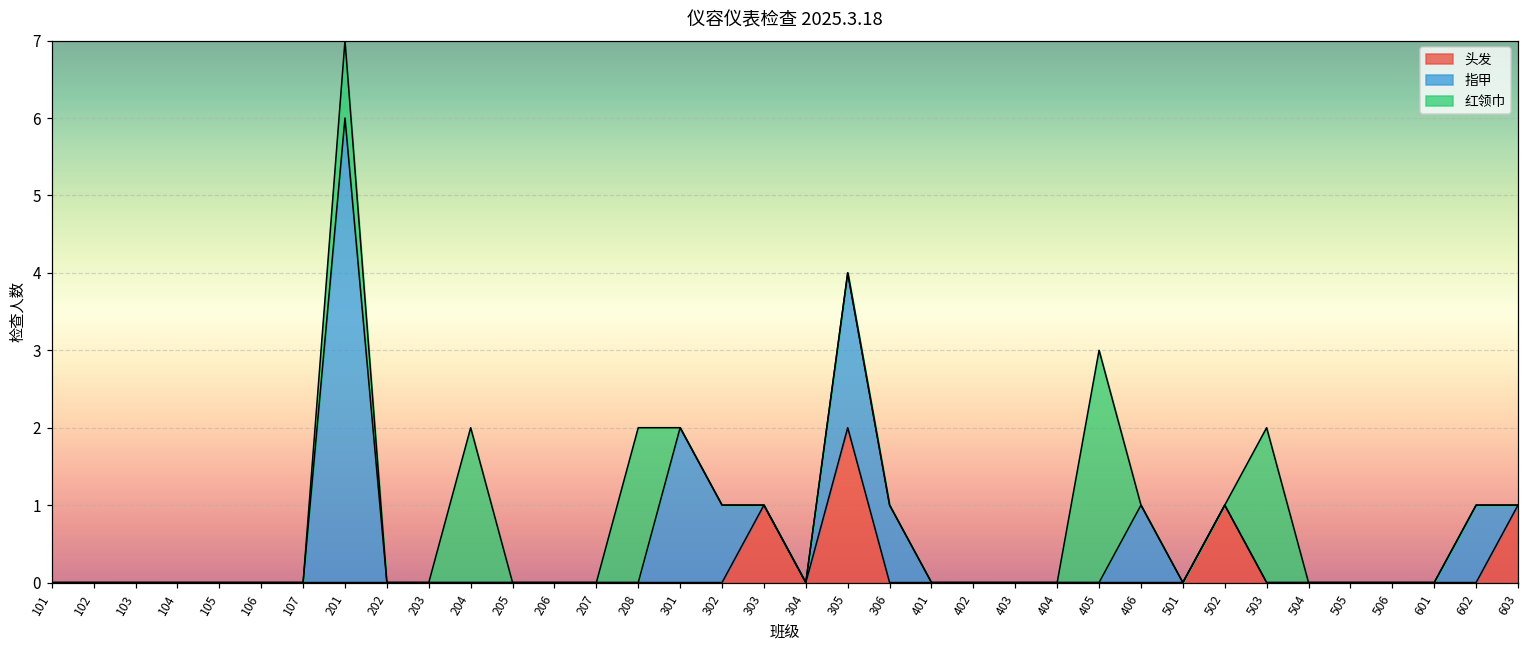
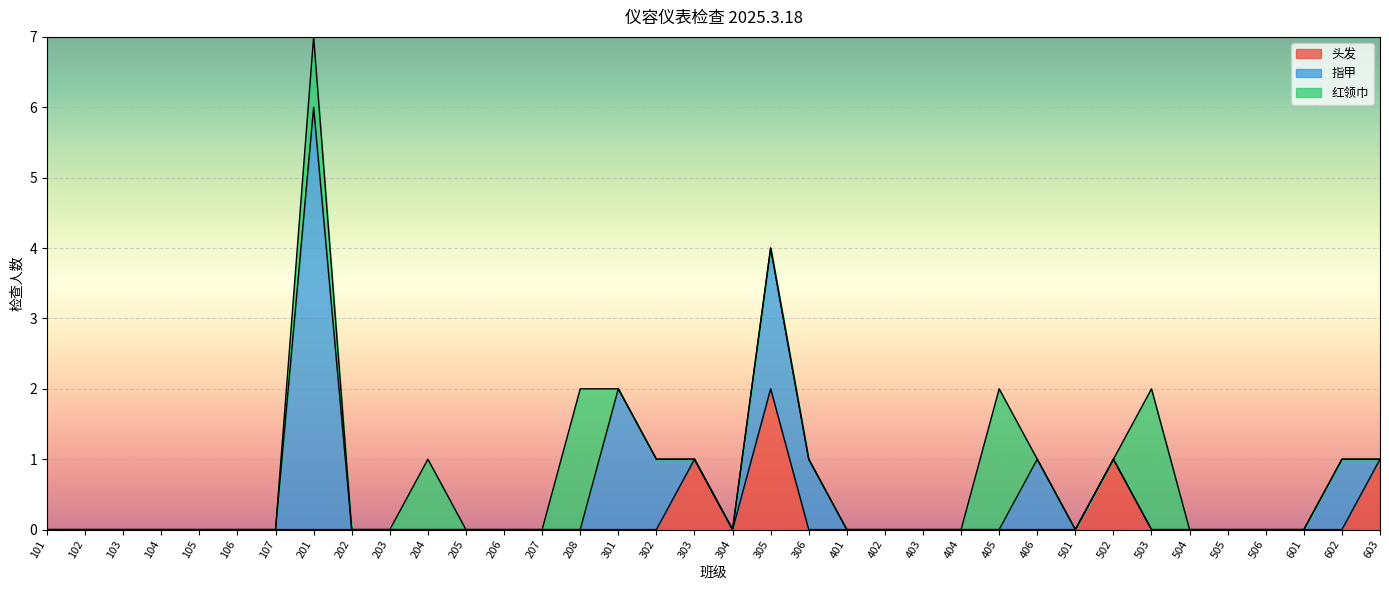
  {
    "头发": {
      "201": 0,
      "301": 0,
      "302": 0,
      "305": 2,
      "306": 0,
      "406": 0,
      "602": 0
    },
    "指甲": {
      "201": 6
    },
    "红领巾": {
      "201": 1,
-     "204": 2,
+     "204": 1,
      "208": 2,
-     "405": 3,
+     "405": 2,
      "503": 2
    }
  }
